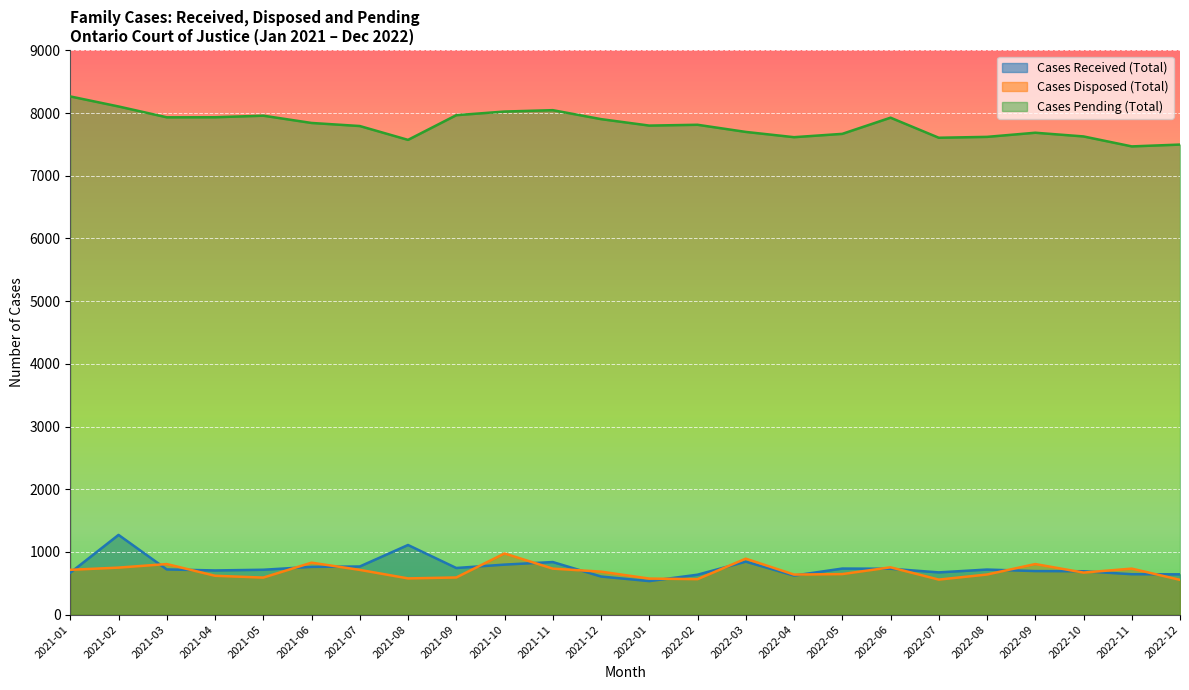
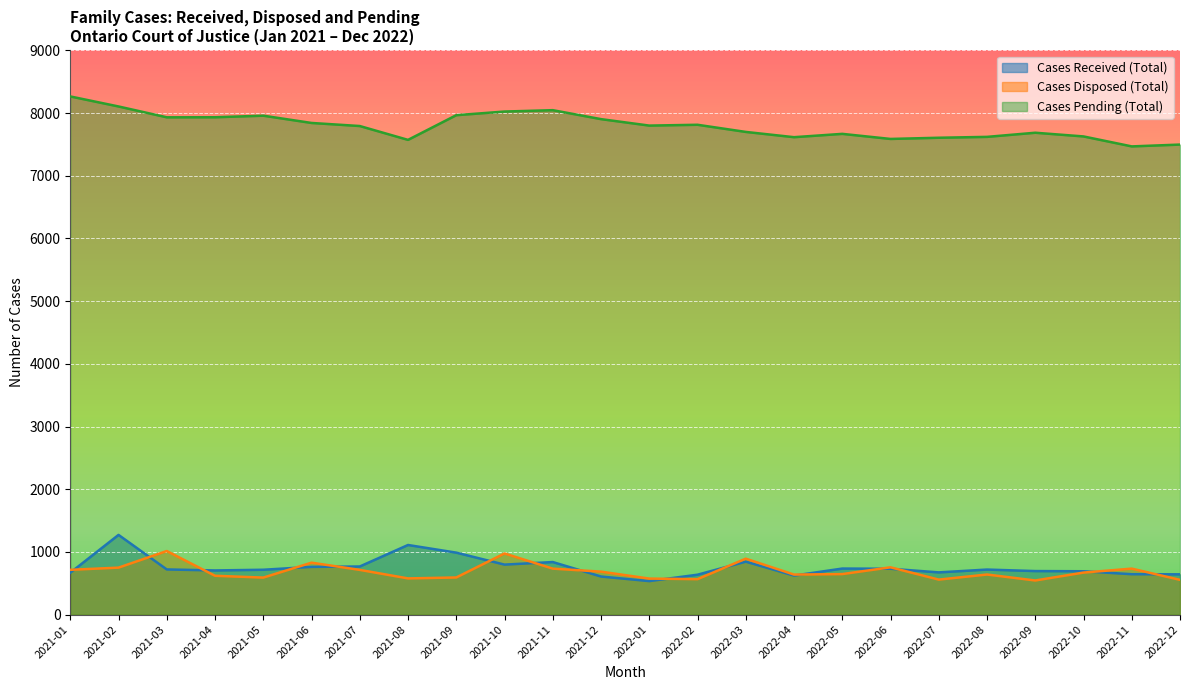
  {
    "Cases Received (Total)": {
      "2021-01": 700,
      "2021-02": 1300,
      "2021-03": 700,
      "2021-04": 700,
      "2021-05": 700,
      "2021-06": 800,
      "2021-07": 800,
      "2021-08": 1100,
-     "2021-09": 700,
+     "2021-09": 1000,
      "2021-10": 800,
      "2021-11": 800,
      "2021-12": 600,
      "2022-02": 600,
      "2022-03": 800,
      "2022-05": 700,
      "2022-07": 700,
      "2022-08": 700,
      "2022-09": 700,
      "2022-11": 600,
      "2022-12": 600
    },
    "Cases Disposed (Total)": {
      "2021-01": 700,
      "2021-02": 700,
-     "2021-03": 800,
+     "2021-03": 1000,
      "2021-04": 600,
      "2021-05": 600,
      "2021-06": 800,
      "2021-07": 700,
      "2021-08": 600,
      "2021-09": 600,
      "2021-10": 1000,
      "2021-11": 700,
      "2021-12": 700,
      "2022-02": 600,
      "2022-03": 900,
      "2022-05": 600,
      "2022-07": 600,
      "2022-08": 600,
-     "2022-09": 800,
+     "2022-09": 500,
      "2022-11": 700,
      "2022-12": 600
    },
    "Cases Pending (Total)": {
      "2021-01": 8300,
      "2021-02": 8100,
      "2021-03": 7900,
      "2021-04": 7900,
      "2021-05": 8000,
      "2021-06": 7800,
      "2021-07": 7800,
      "2021-08": 7600,
      "2021-09": 8000,
      "2021-10": 8000,
      "2021-11": 8000,
      "2021-12": 7900,
      "2022-01": 7800,
      "2022-02": 7800,
      "2022-03": 7700,
      "2022-04": 7600,
      "2022-05": 7700,
-     "2022-06": 7900,
+     "2022-06": 7600,
      "2022-07": 7600,
      "2022-08": 7600,
      "2022-09": 7700,
      "2022-10": 7600,
      "2022-11": 7500,
      "2022-12": 7500
    }
  }
